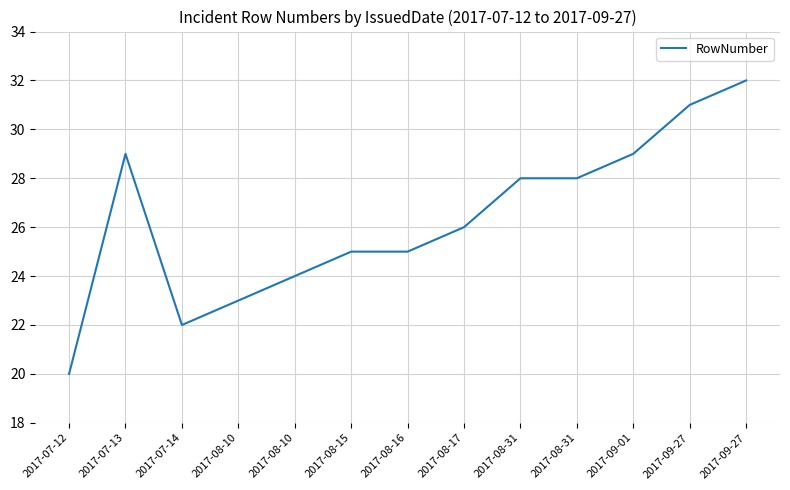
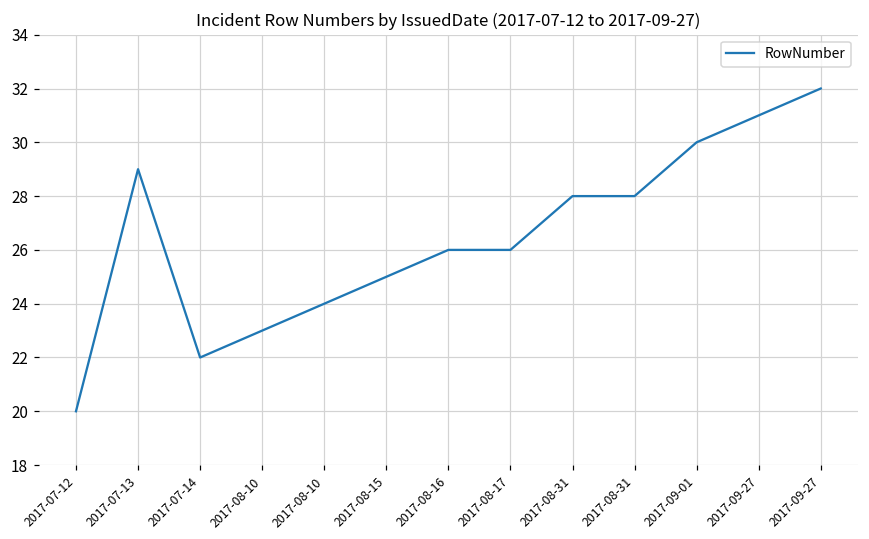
  {
    "2017-07-12": 20,
    "2017-07-13": 29,
    "2017-07-14": 22,
    "2017-08-15": 25,
-   "2017-08-16": 25,
+   "2017-08-16": 26,
    "2017-08-17": 26,
-   "2017-09-01": 29
+   "2017-09-01": 30
  }
